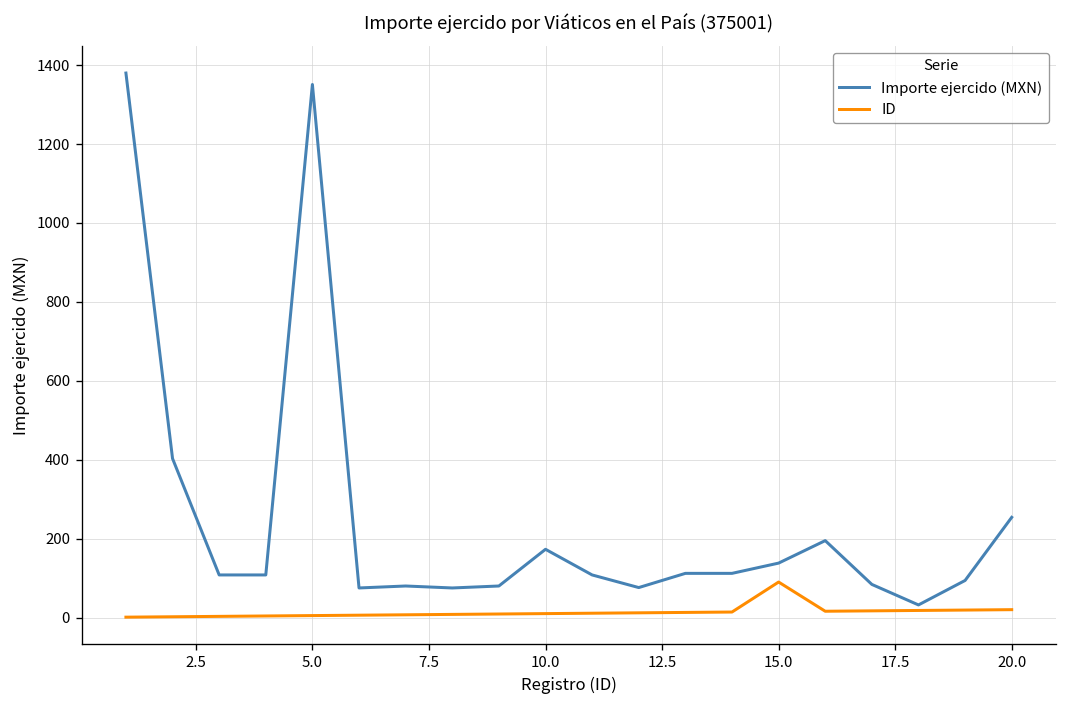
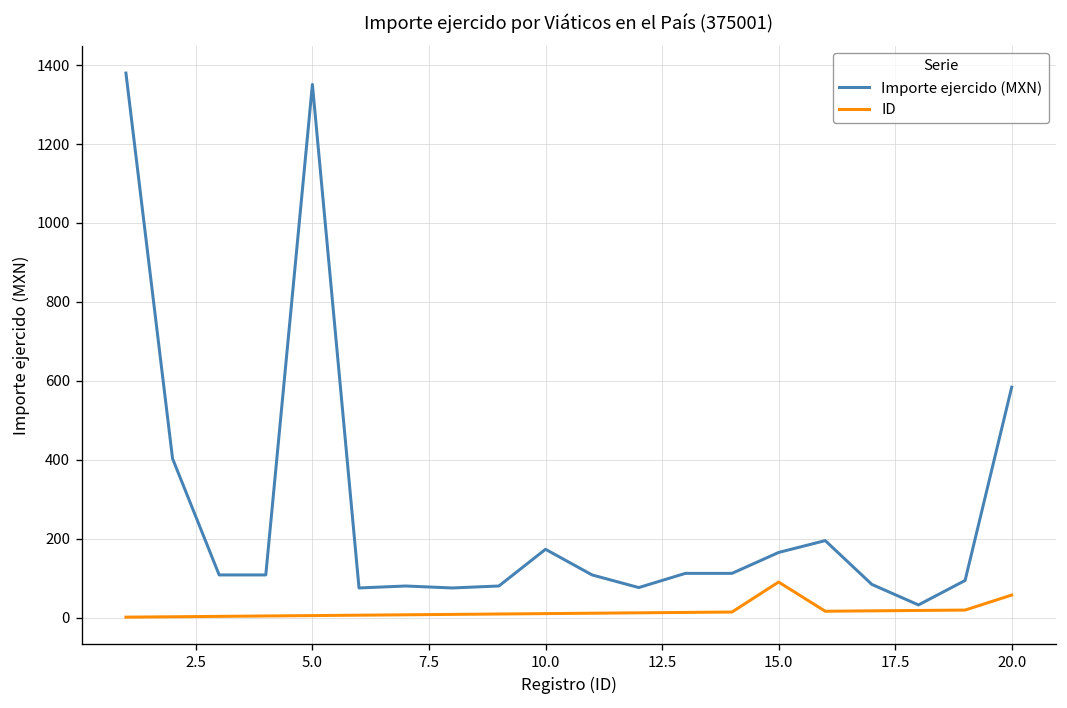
  {
    "Importe ejercido (MXN)": {
      "5.0": 1350,
      "10.0": 170,
-     "15.0": 140,
-     "20.0": 250
+     "15.0": 170,
+     "20.0": 580
    },
    "ID": {
      "5.0": 10,
      "10.0": 10,
      "15.0": 90,
-     "20.0": 20
+     "20.0": 60
    }
  }
